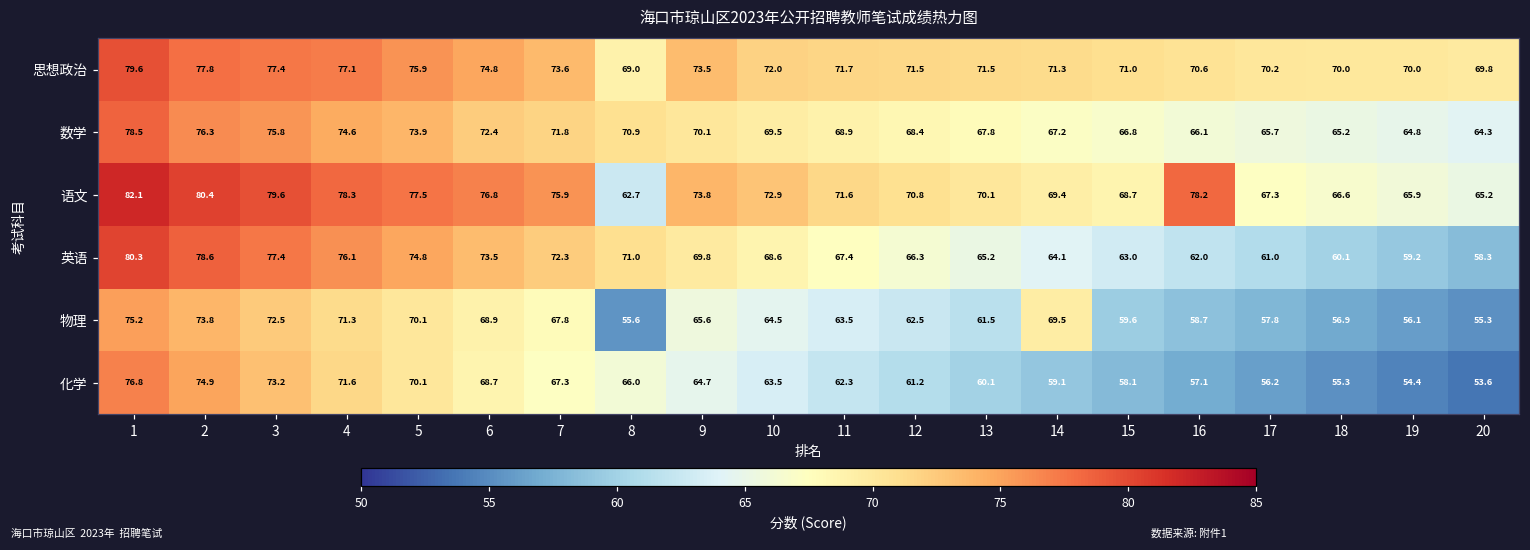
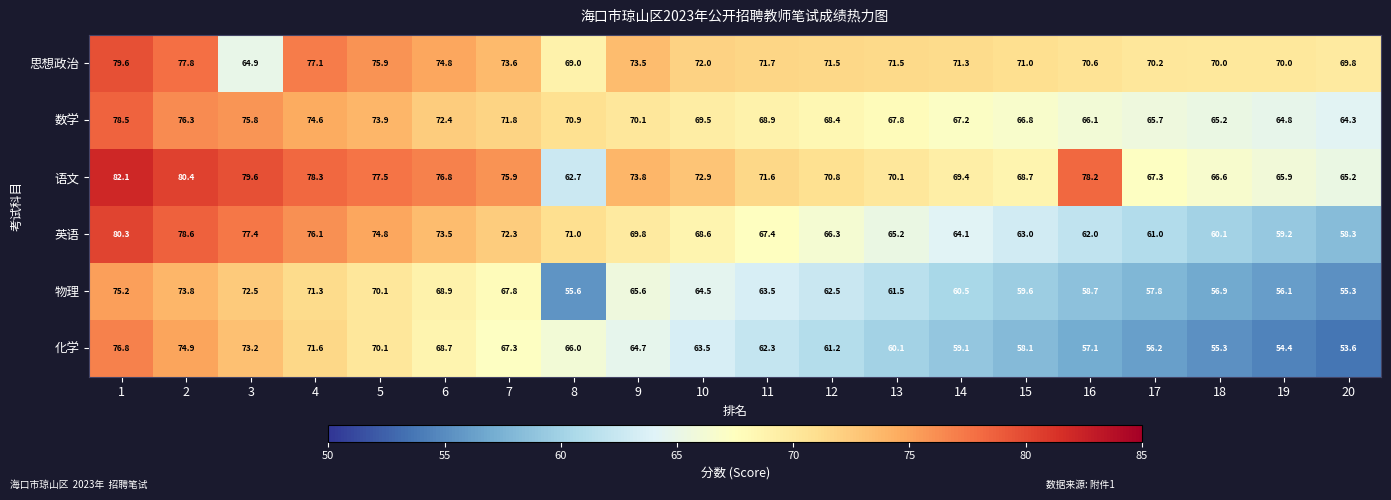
  {
    "思想政治": {
      "1": 79.6,
      "2": 77.8,
-     "3": 77.4,
+     "3": 64.9,
      "4": 77.1,
      "5": 75.9,
      "6": 74.8,
      "7": 73.6,
      "8": 69.0,
      "9": 73.5,
      "10": 72.0,
      "11": 71.7,
      "12": 71.5,
      "13": 71.5,
      "14": 71.3,
      "15": 71.0,
      "16": 70.6,
      "17": 70.2,
      "18": 70.0,
      "19": 70.0,
      "20": 69.8
    },
    "数学": {
      "1": 78.5,
      "2": 76.3,
      "3": 75.8,
      "4": 74.6,
      "5": 73.9,
      "6": 72.4,
      "7": 71.8,
      "8": 70.9,
      "9": 70.1,
      "10": 69.5,
      "11": 68.9,
      "12": 68.4,
      "13": 67.8,
      "14": 67.2,
      "15": 66.8,
      "16": 66.1,
      "17": 65.7,
      "18": 65.2,
      "19": 64.8,
      "20": 64.3
    },
    "语文": {
      "1": 82.1,
      "2": 80.4,
      "3": 79.6,
      "4": 78.3,
      "5": 77.5,
      "6": 76.8,
      "7": 75.9,
      "8": 62.7,
      "9": 73.8,
      "10": 72.9,
      "11": 71.6,
      "12": 70.8,
      "13": 70.1,
      "14": 69.4,
      "15": 68.7,
      "16": 78.2,
      "17": 67.3,
      "18": 66.6,
      "19": 65.9,
      "20": 65.2
    },
    "英语": {
      "1": 80.3,
      "2": 78.6,
      "3": 77.4,
      "4": 76.1,
      "5": 74.8,
      "6": 73.5,
      "7": 72.3,
      "8": 71.0,
      "9": 69.8,
      "10": 68.6,
      "11": 67.4,
      "12": 66.3,
      "13": 65.2,
      "14": 64.1,
      "15": 63.0,
      "16": 62.0,
      "17": 61.0,
      "18": 60.1,
      "19": 59.2,
      "20": 58.3
    },
    "物理": {
      "1": 75.2,
      "2": 73.8,
      "3": 72.5,
      "4": 71.3,
      "5": 70.1,
      "6": 68.9,
      "7": 67.8,
      "8": 55.6,
      "9": 65.6,
      "10": 64.5,
      "11": 63.5,
      "12": 62.5,
      "13": 61.5,
-     "14": 69.5,
+     "14": 60.5,
      "15": 59.6,
      "16": 58.7,
      "17": 57.8,
      "18": 56.9,
      "19": 56.1,
      "20": 55.3
    },
    "化学": {
      "1": 76.8,
      "2": 74.9,
      "3": 73.2,
      "4": 71.6,
      "5": 70.1,
      "6": 68.7,
      "7": 67.3,
      "8": 66.0,
      "9": 64.7,
      "10": 63.5,
      "11": 62.3,
      "12": 61.2,
      "13": 60.1,
      "14": 59.1,
      "15": 58.1,
      "16": 57.1,
      "17": 56.2,
      "18": 55.3,
      "19": 54.4,
      "20": 53.6
    }
  }
